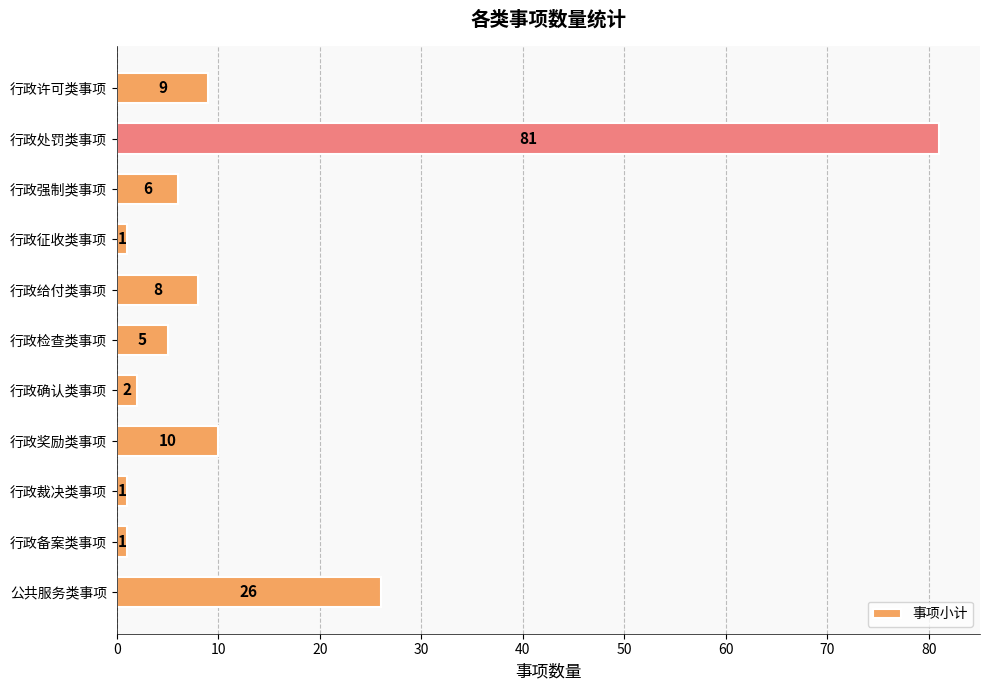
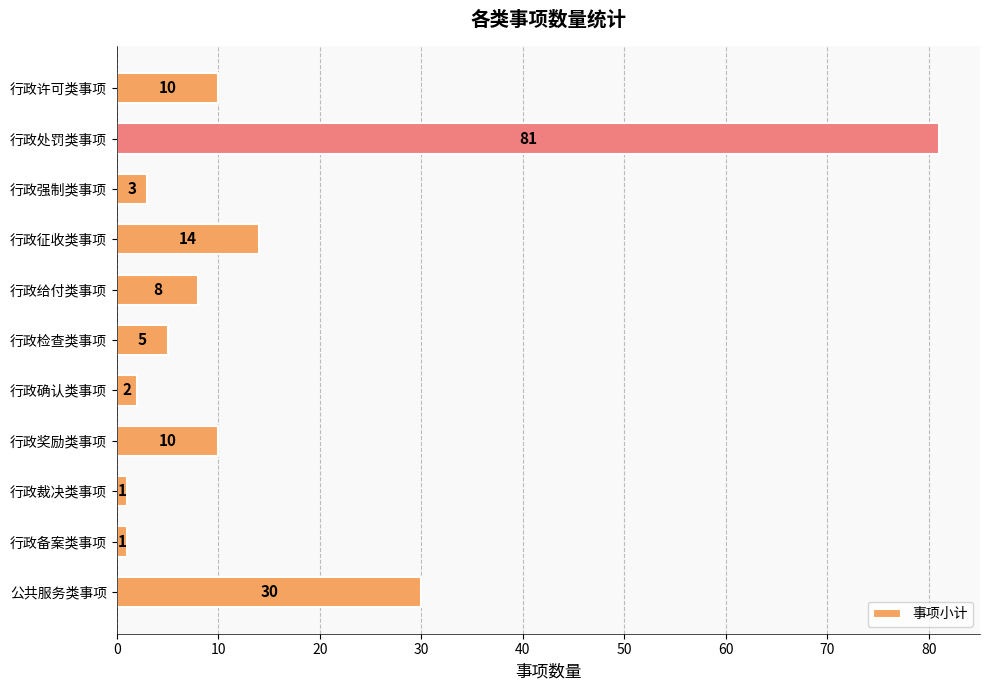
  {
-   "行政许可类事项": 9,
+   "行政许可类事项": 10,
    "行政处罚类事项": 81,
-   "行政强制类事项": 6,
-   "行政征收类事项": 1,
+   "行政强制类事项": 3,
+   "行政征收类事项": 14,
    "行政给付类事项": 8,
    "行政检查类事项": 5,
    "行政确认类事项": 2,
    "行政奖励类事项": 10,
    "行政裁决类事项": 1,
    "行政备案类事项": 1,
-   "公共服务类事项": 26
+   "公共服务类事项": 30
  }
